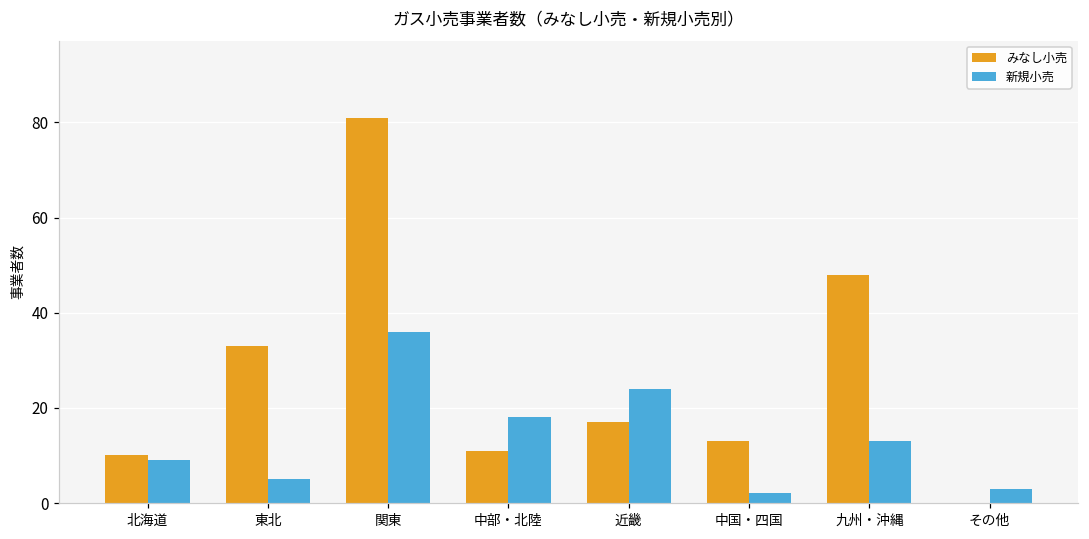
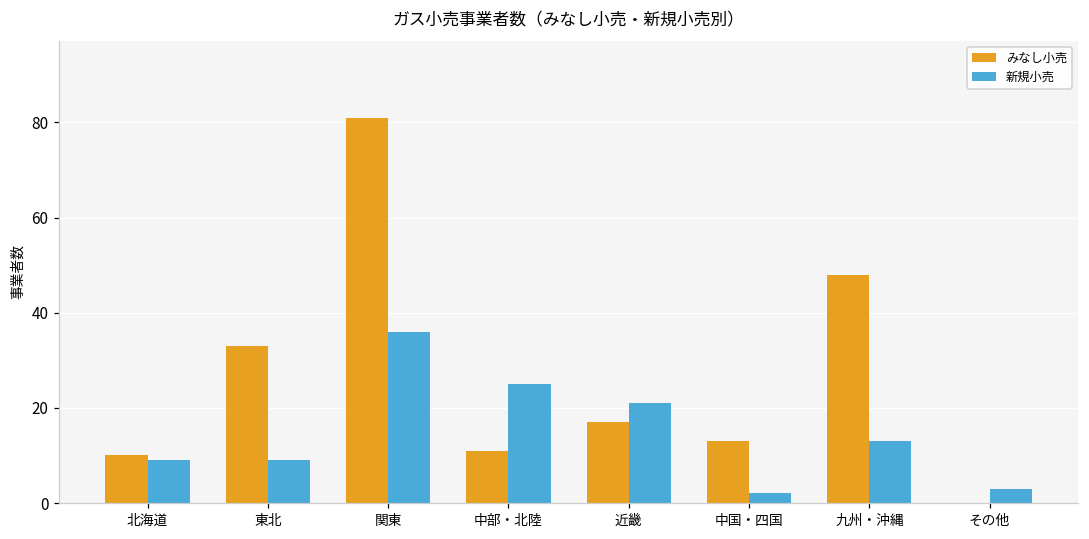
  {
    "みなし小売": {
      "北海道": 10,
      "東北": 33,
      "関東": 81,
      "中部・北陸": 11,
      "近畿": 17,
      "中国・四国": 13,
      "九州・沖縄": 48,
      "その他": 0
    },
    "新規小売": {
      "北海道": 9,
-     "東北": 5,
+     "東北": 9,
      "関東": 36,
-     "中部・北陸": 18,
-     "近畿": 24,
+     "中部・北陸": 25,
+     "近畿": 21,
      "中国・四国": 2,
      "九州・沖縄": 13,
      "その他": 3
    }
  }
